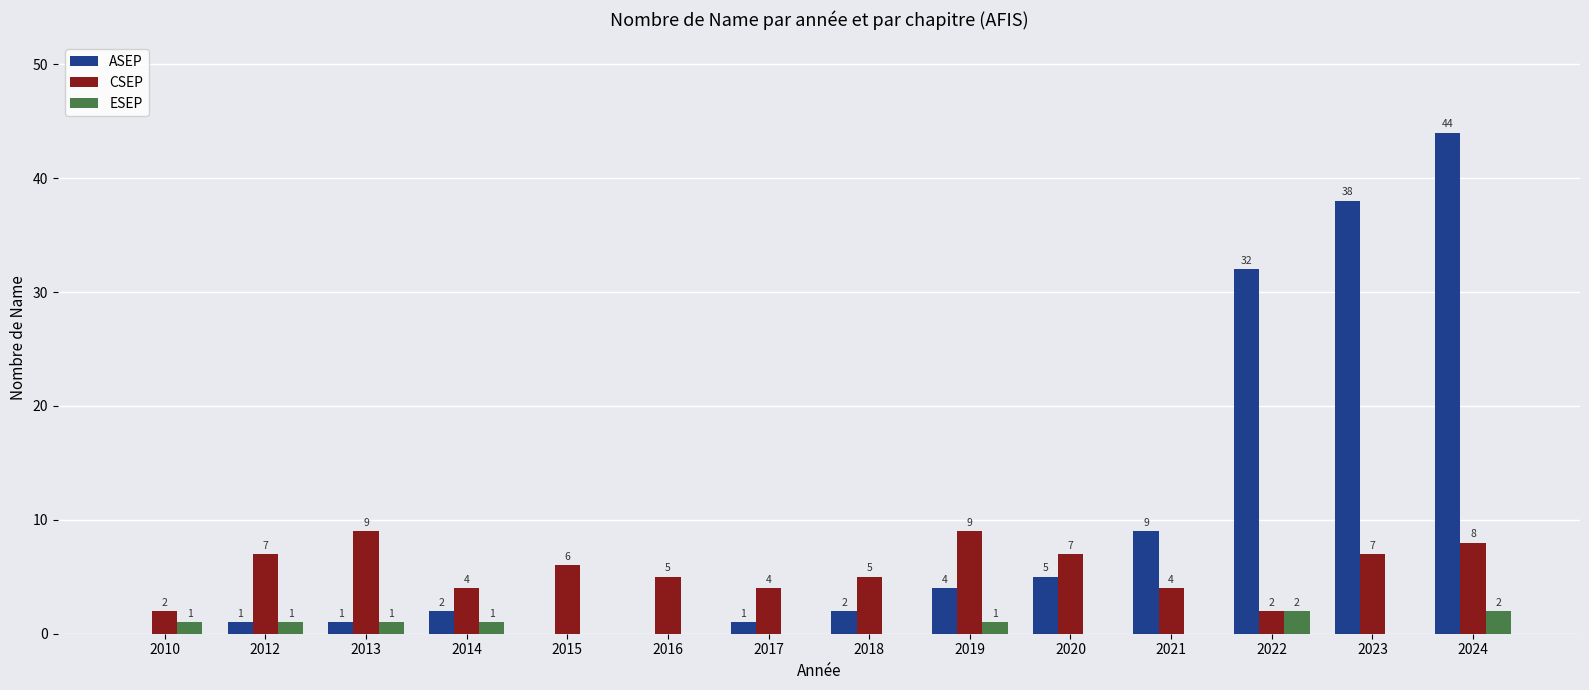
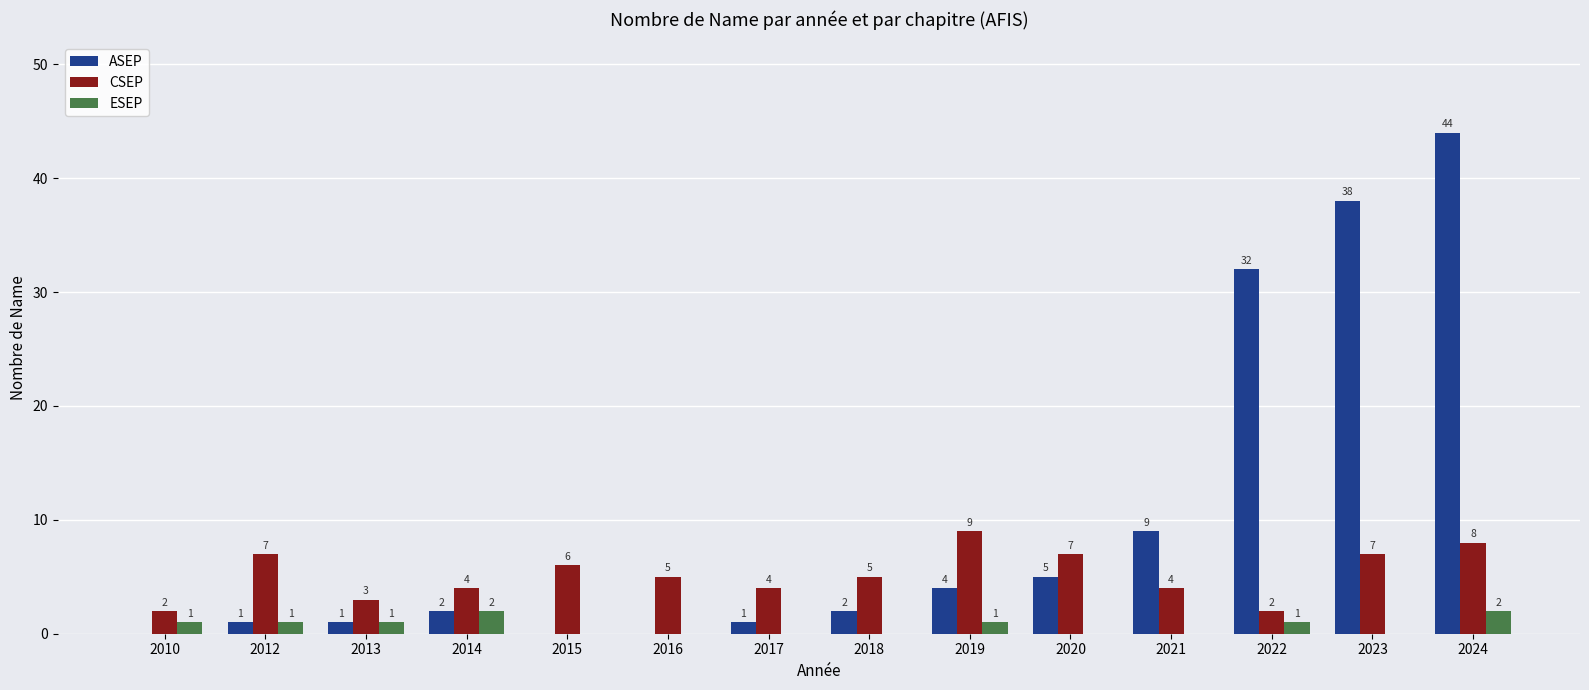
  {
    "ASEP": {
      "2012": 1,
      "2013": 1,
      "2014": 2,
      "2017": 1,
      "2018": 2,
      "2019": 4,
      "2020": 5,
      "2021": 9,
      "2022": 32,
      "2023": 38,
      "2024": 44
    },
    "CSEP": {
      "2010": 2,
      "2012": 7,
-     "2013": 9,
+     "2013": 3,
      "2014": 4,
      "2015": 6,
      "2016": 5,
      "2017": 4,
      "2018": 5,
      "2019": 9,
      "2020": 7,
      "2021": 4,
      "2022": 2,
      "2023": 7,
      "2024": 8
    },
    "ESEP": {
      "2010": 1,
      "2012": 1,
      "2013": 1,
-     "2014": 1,
+     "2014": 2,
      "2019": 1,
-     "2022": 2,
+     "2022": 1,
      "2024": 2
    }
  }
